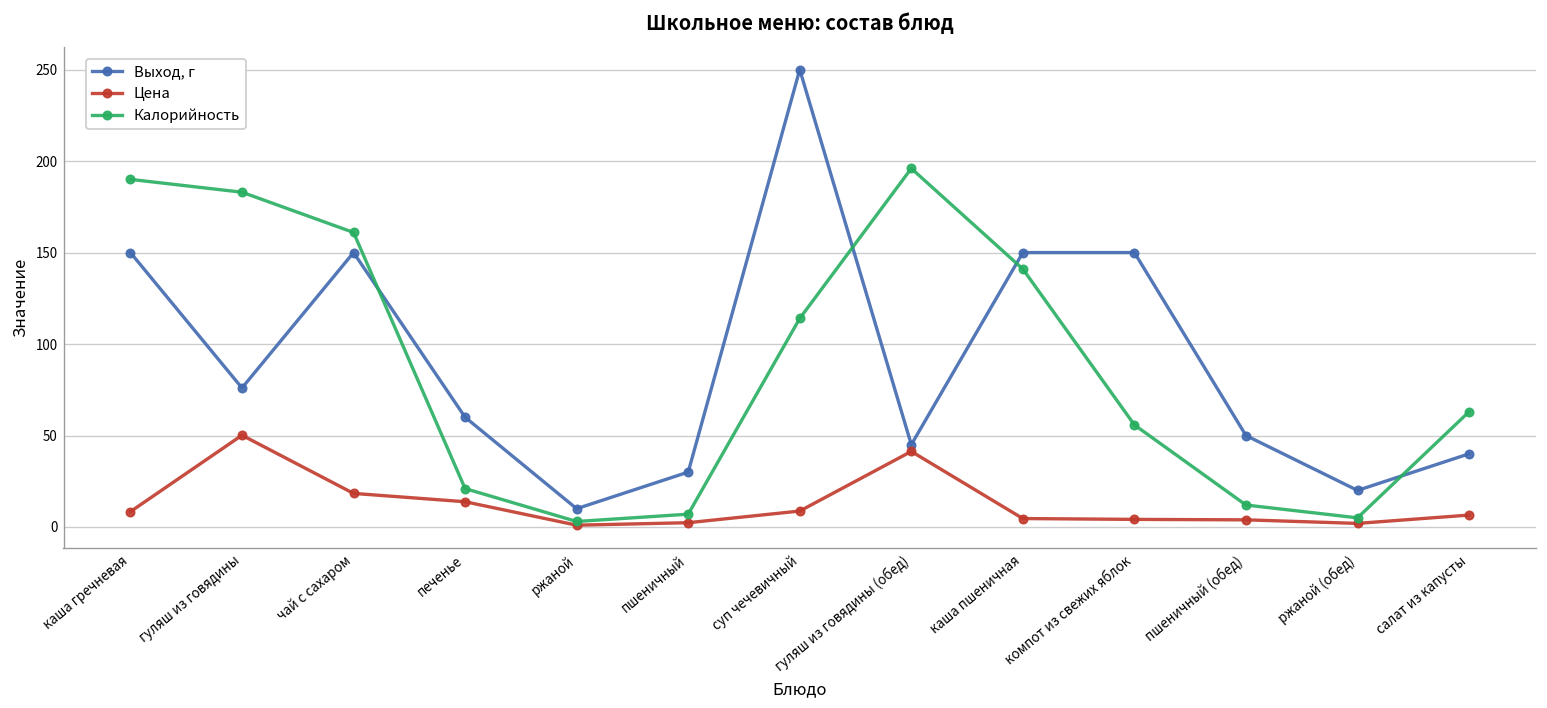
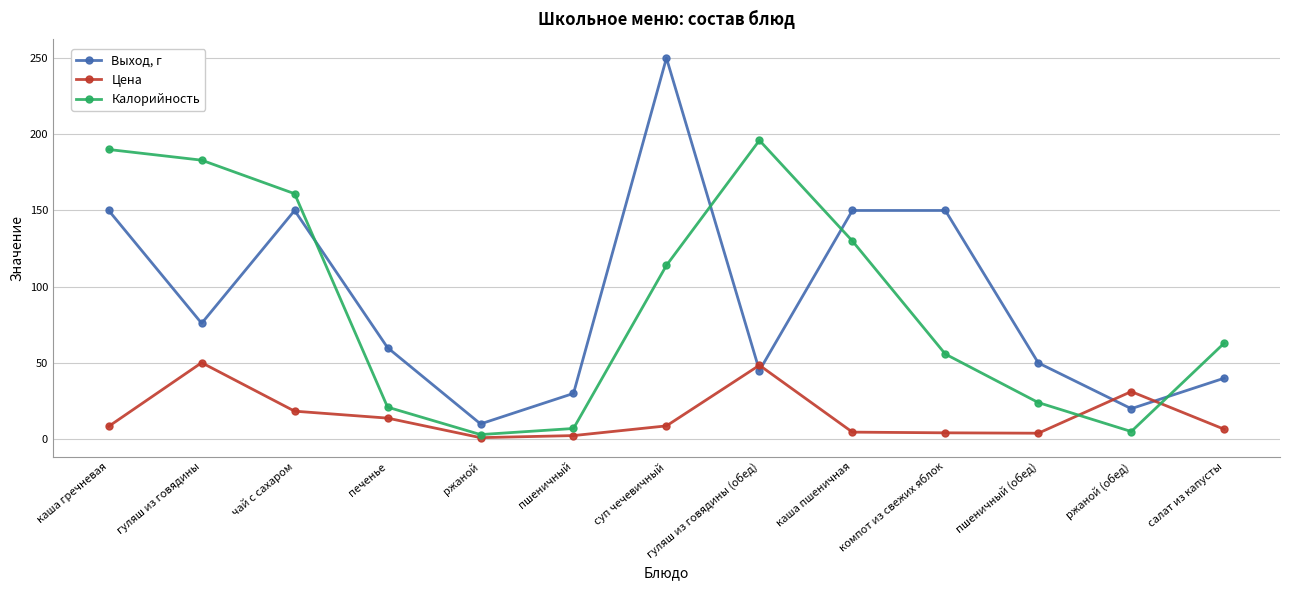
  {
    "Выход, г": {
      "каша гречневая": 150,
      "гуляш из говядины": 76,
      "чай с сахаром": 150,
      "печенье": 60,
      "ржаной": 10,
      "пшеничный": 30,
      "суп чечевичный": 250,
      "гуляш из говядины (обед)": 45,
      "каша пшеничная": 150,
      "компот из свежих яблок": 150,
      "пшеничный (обед)": 50,
      "ржаной (обед)": 20,
      "салат из капусты": 40
    },
    "Цена": {
      "каша гречневая": 8,
      "гуляш из говядины": 50,
      "чай с сахаром": 18,
      "печенье": 14,
      "ржаной": 1,
      "пшеничный": 2,
      "суп чечевичный": 9,
-     "гуляш из говядины (обед)": 41,
+     "гуляш из говядины (обед)": 48,
      "каша пшеничная": 5,
      "компот из свежих яблок": 4,
      "пшеничный (обед)": 4,
-     "ржаной (обед)": 2,
+     "ржаной (обед)": 31,
      "салат из капусты": 7
    },
    "Калорийность": {
      "каша гречневая": 190,
      "гуляш из говядины": 183,
      "чай с сахаром": 161,
      "печенье": 21,
      "ржаной": 3,
      "пшеничный": 7,
      "суп чечевичный": 114,
      "гуляш из говядины (обед)": 196,
-     "каша пшеничная": 141,
+     "каша пшеничная": 130,
      "компот из свежих яблок": 56,
-     "пшеничный (обед)": 12,
+     "пшеничный (обед)": 24,
      "ржаной (обед)": 5,
      "салат из капусты": 63
    }
  }
